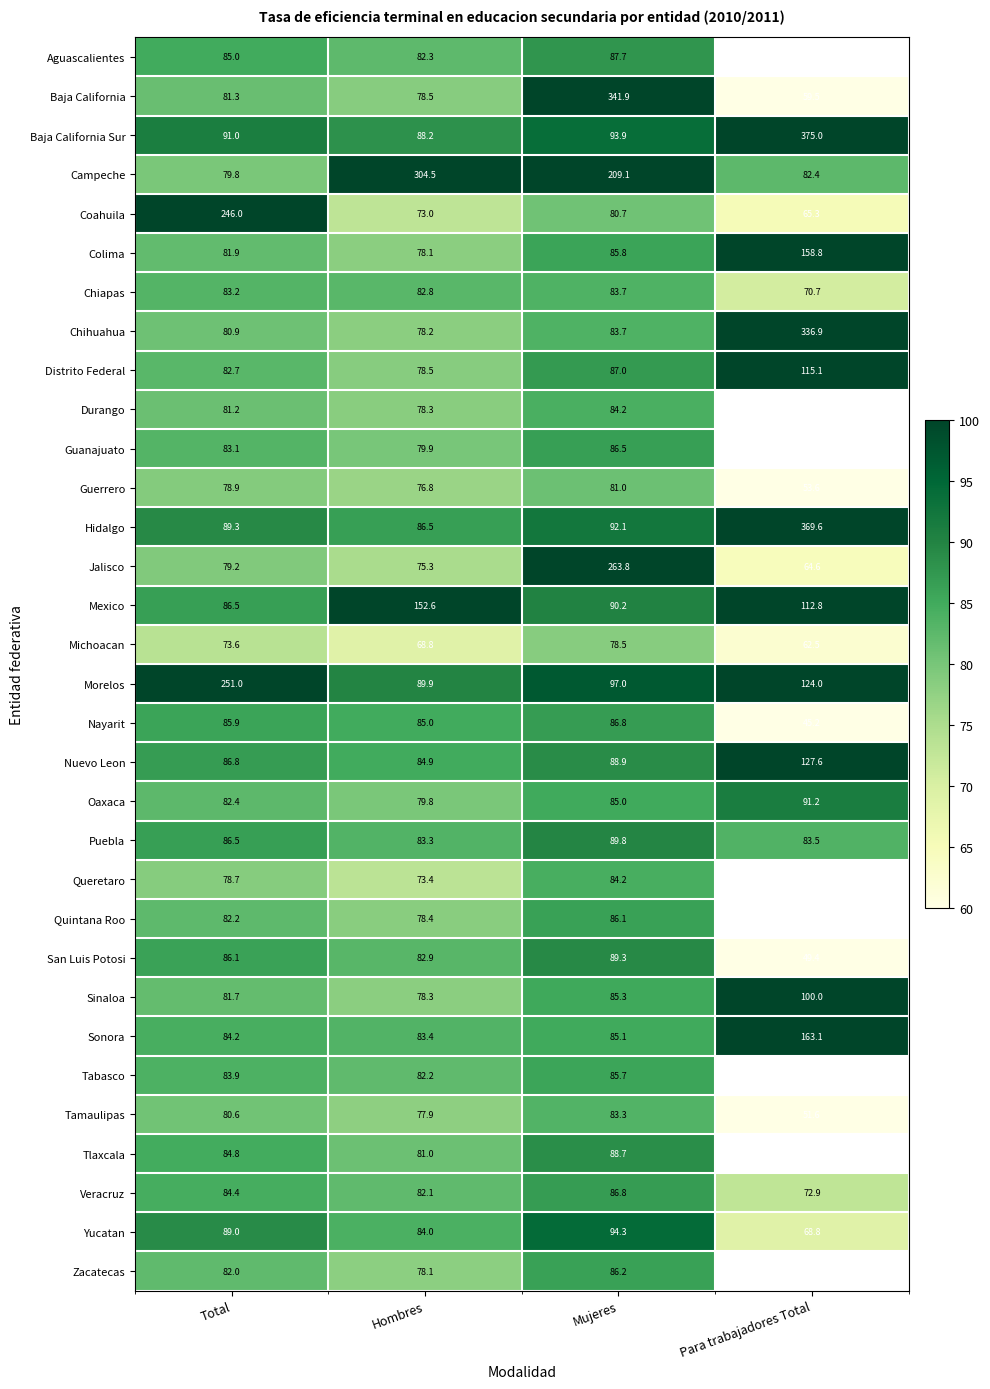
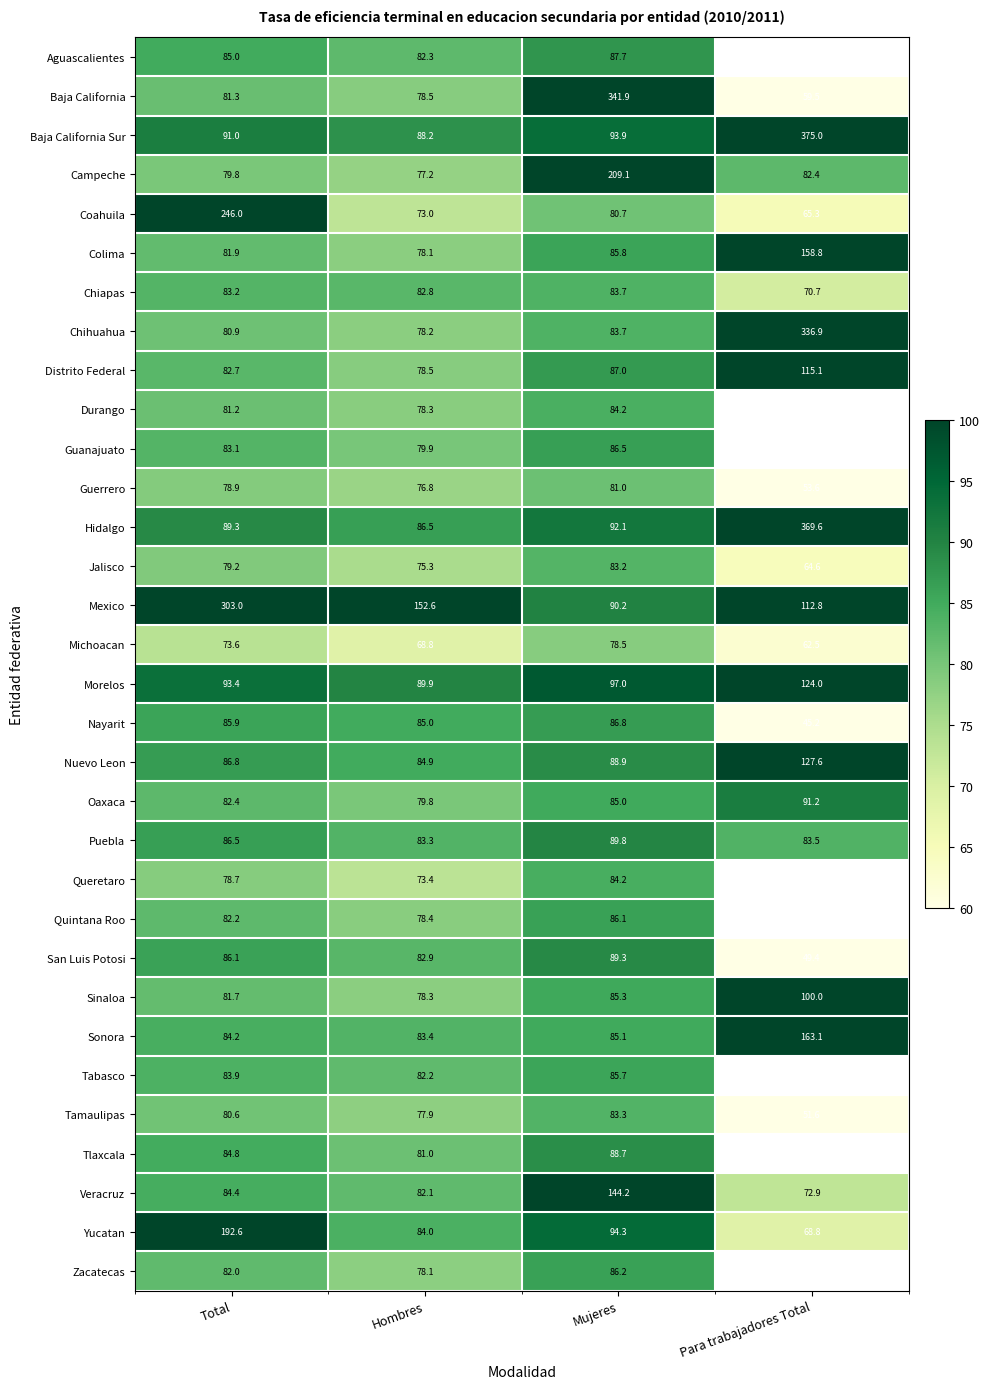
  {
    "Aguascalientes": {
      "Total": 85.0,
      "Hombres": 82.3,
      "Mujeres": 87.7
    },
    "Baja California": {
      "Total": 81.3,
      "Hombres": 78.5,
      "Mujeres": 341.9
    },
    "Baja California Sur": {
      "Total": 91.0,
      "Hombres": 88.2,
      "Mujeres": 93.9,
      "Para trabajadores Total": 375.0
    },
    "Campeche": {
      "Total": 79.8,
-     "Hombres": 304.5,
+     "Hombres": 77.2,
      "Mujeres": 209.1,
      "Para trabajadores Total": 82.4
    },
    "Coahuila": {
      "Total": 246.0,
      "Hombres": 73.0,
      "Mujeres": 80.7,
      "Para trabajadores Total": 65.3
    },
    "Colima": {
      "Total": 81.9,
      "Hombres": 78.1,
      "Mujeres": 85.8,
      "Para trabajadores Total": 158.8
    },
    "Chiapas": {
      "Total": 83.2,
      "Hombres": 82.8,
      "Mujeres": 83.7,
      "Para trabajadores Total": 70.7
    },
    "Chihuahua": {
      "Total": 80.9,
      "Hombres": 78.2,
      "Mujeres": 83.7,
      "Para trabajadores Total": 336.9
    },
    "Distrito Federal": {
      "Total": 82.7,
      "Hombres": 78.5,
      "Mujeres": 87.0,
      "Para trabajadores Total": 115.1
    },
    "Durango": {
      "Total": 81.2,
      "Hombres": 78.3,
      "Mujeres": 84.2
    },
    "Guanajuato": {
      "Total": 83.1,
      "Hombres": 79.9,
      "Mujeres": 86.5
    },
    "Guerrero": {
      "Total": 78.9,
      "Hombres": 76.8,
      "Mujeres": 81.0
    },
    "Hidalgo": {
      "Total": 89.3,
      "Hombres": 86.5,
      "Mujeres": 92.1,
      "Para trabajadores Total": 369.6
    },
    "Jalisco": {
      "Total": 79.2,
      "Hombres": 75.3,
-     "Mujeres": 263.8,
+     "Mujeres": 83.2,
      "Para trabajadores Total": 64.6
    },
    "Mexico": {
-     "Total": 86.5,
+     "Total": 303.0,
      "Hombres": 152.6,
      "Mujeres": 90.2,
      "Para trabajadores Total": 112.8
    },
    "Michoacan": {
      "Total": 73.6,
      "Hombres": 68.8,
      "Mujeres": 78.5
    },
    "Morelos": {
-     "Total": 251.0,
+     "Total": 93.4,
      "Hombres": 89.9,
      "Mujeres": 97.0,
      "Para trabajadores Total": 124.0
    },
    "Nayarit": {
      "Total": 85.9,
      "Hombres": 85.0,
      "Mujeres": 86.8
    },
    "Nuevo Leon": {
      "Total": 86.8,
      "Hombres": 84.9,
      "Mujeres": 88.9,
      "Para trabajadores Total": 127.6
    },
    "Oaxaca": {
      "Total": 82.4,
      "Hombres": 79.8,
      "Mujeres": 85.0,
      "Para trabajadores Total": 91.2
    },
    "Puebla": {
      "Total": 86.5,
      "Hombres": 83.3,
      "Mujeres": 89.8,
      "Para trabajadores Total": 83.5
    },
    "Queretaro": {
      "Total": 78.7,
      "Hombres": 73.4,
      "Mujeres": 84.2
    },
    "Quintana Roo": {
      "Total": 82.2,
      "Hombres": 78.4,
      "Mujeres": 86.1
    },
    "San Luis Potosi": {
      "Total": 86.1,
      "Hombres": 82.9,
      "Mujeres": 89.3
    },
    "Sinaloa": {
      "Total": 81.7,
      "Hombres": 78.3,
      "Mujeres": 85.3,
      "Para trabajadores Total": 100.0
    },
    "Sonora": {
      "Total": 84.2,
      "Hombres": 83.4,
      "Mujeres": 85.1,
      "Para trabajadores Total": 163.1
    },
    "Tabasco": {
      "Total": 83.9,
      "Hombres": 82.2,
      "Mujeres": 85.7
    },
    "Tamaulipas": {
      "Total": 80.6,
      "Hombres": 77.9,
      "Mujeres": 83.3
    },
    "Tlaxcala": {
      "Total": 84.8,
      "Hombres": 81.0,
      "Mujeres": 88.7
    },
    "Veracruz": {
      "Total": 84.4,
      "Hombres": 82.1,
-     "Mujeres": 86.8,
+     "Mujeres": 144.2,
      "Para trabajadores Total": 72.9
    },
    "Yucatan": {
-     "Total": 89.0,
+     "Total": 192.6,
      "Hombres": 84.0,
      "Mujeres": 94.3,
      "Para trabajadores Total": 68.8
    },
    "Zacatecas": {
      "Total": 82.0,
      "Hombres": 78.1,
      "Mujeres": 86.2
    }
  }
